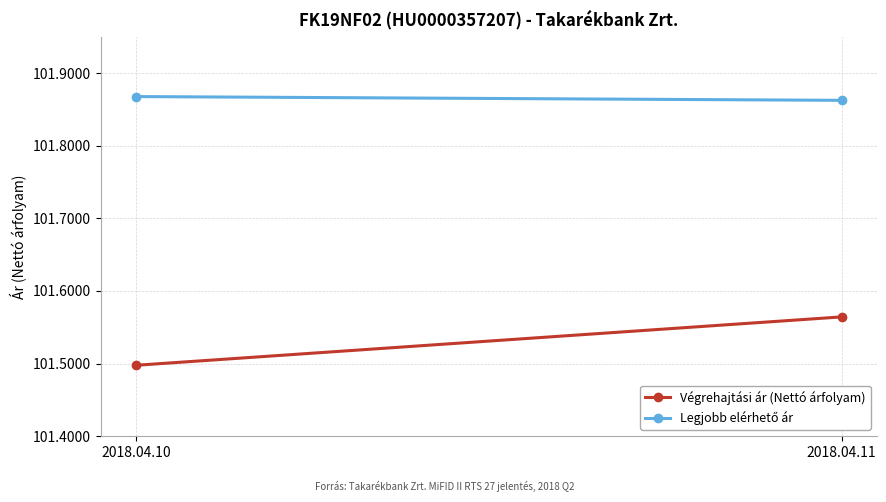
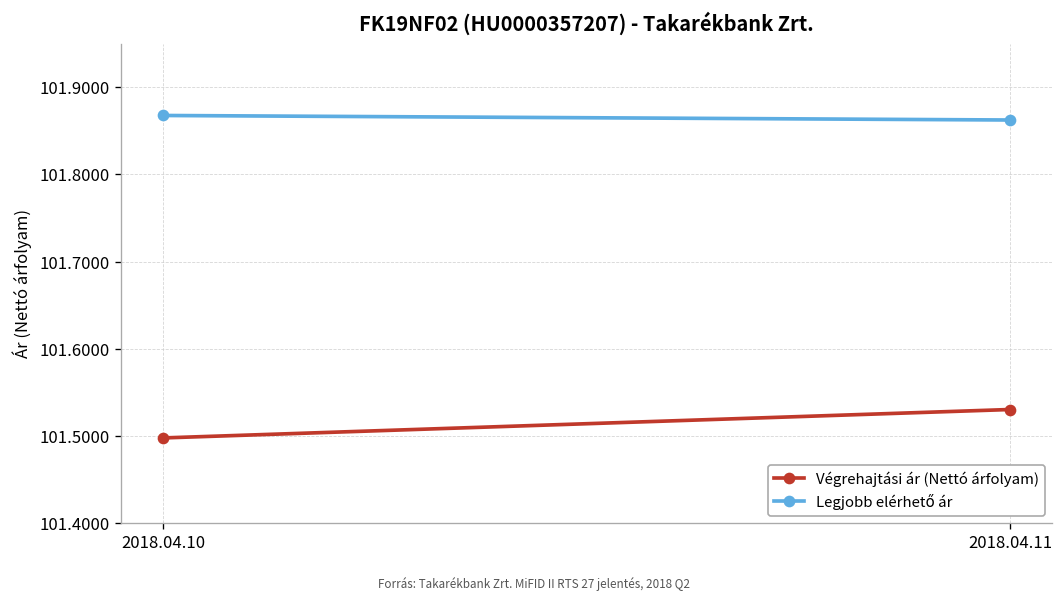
  {
    "Végrehajtási ár (Nettó árfolyam)": {
      "2018.04.10": 101.50,
-     "2018.04.11": 101.56
+     "2018.04.11": 101.53
    },
    "Legjobb elérhető ár": {
      "2018.04.10": 101.87,
      "2018.04.11": 101.86
    }
  }
